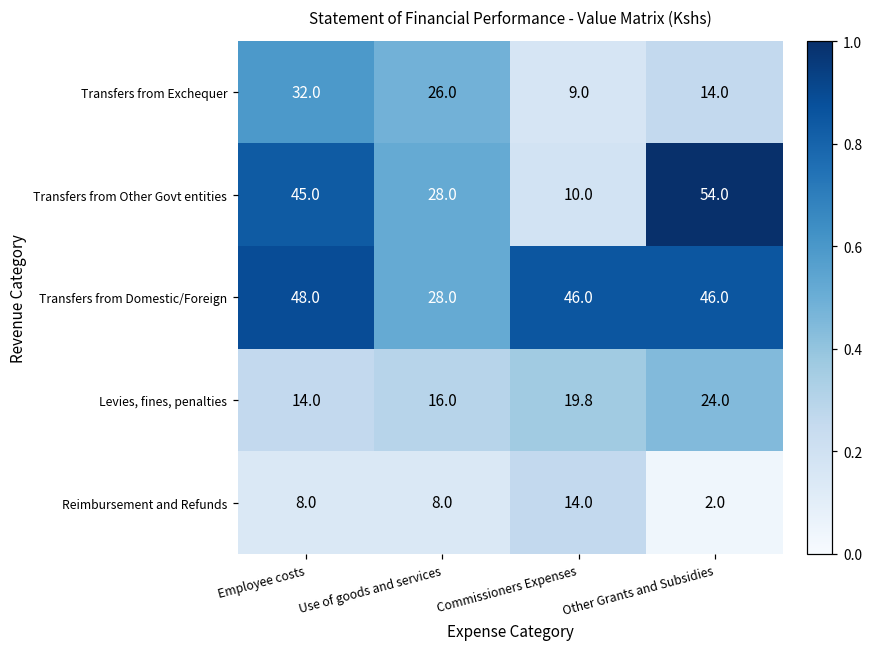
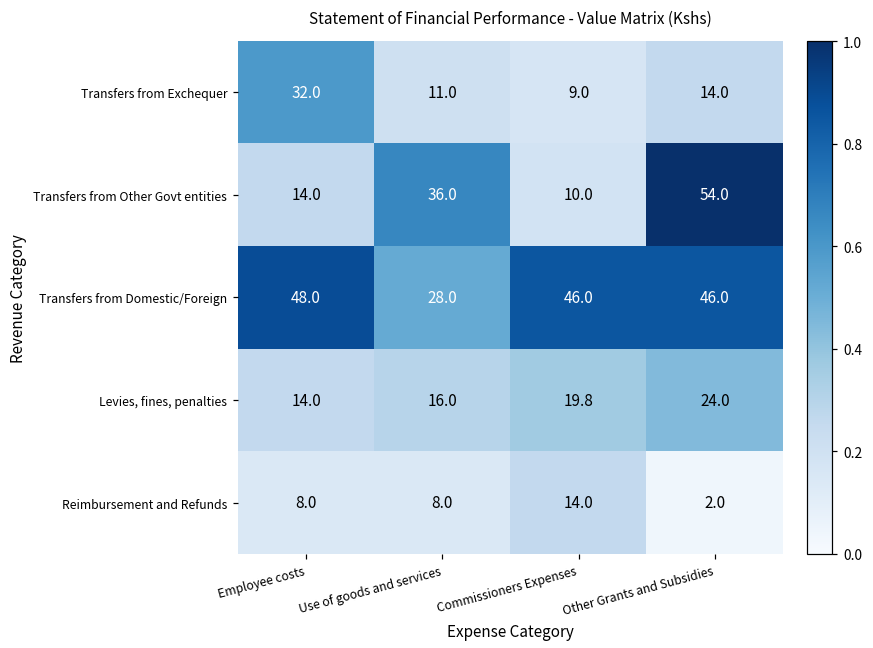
  {
    "Transfers from Exchequer": {
      "Employee costs": 32.0,
-     "Use of goods and services": 26.0,
+     "Use of goods and services": 11.0,
      "Commissioners Expenses": 9.0,
      "Other Grants and Subsidies": 14.0
    },
    "Transfers from Other Govt entities": {
-     "Employee costs": 45.0,
-     "Use of goods and services": 28.0,
+     "Employee costs": 14.0,
+     "Use of goods and services": 36.0,
      "Commissioners Expenses": 10.0,
      "Other Grants and Subsidies": 54.0
    },
    "Transfers from Domestic/Foreign": {
      "Employee costs": 48.0,
      "Use of goods and services": 28.0,
      "Commissioners Expenses": 46.0,
      "Other Grants and Subsidies": 46.0
    },
    "Levies, fines, penalties": {
      "Employee costs": 14.0,
      "Use of goods and services": 16.0,
      "Commissioners Expenses": 19.8,
      "Other Grants and Subsidies": 24.0
    },
    "Reimbursement and Refunds": {
      "Employee costs": 8.0,
      "Use of goods and services": 8.0,
      "Commissioners Expenses": 14.0,
      "Other Grants and Subsidies": 2.0
    }
  }
